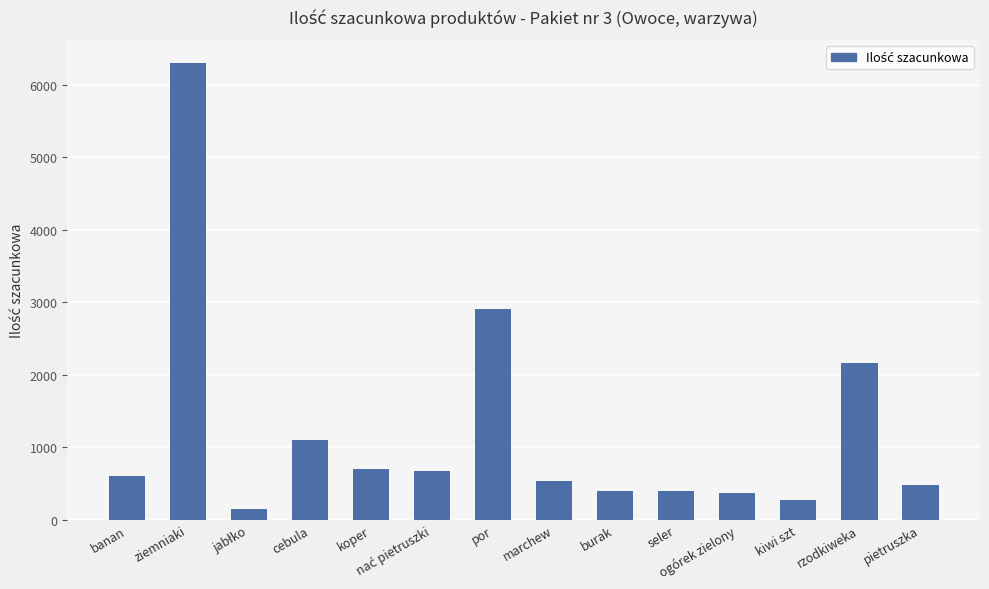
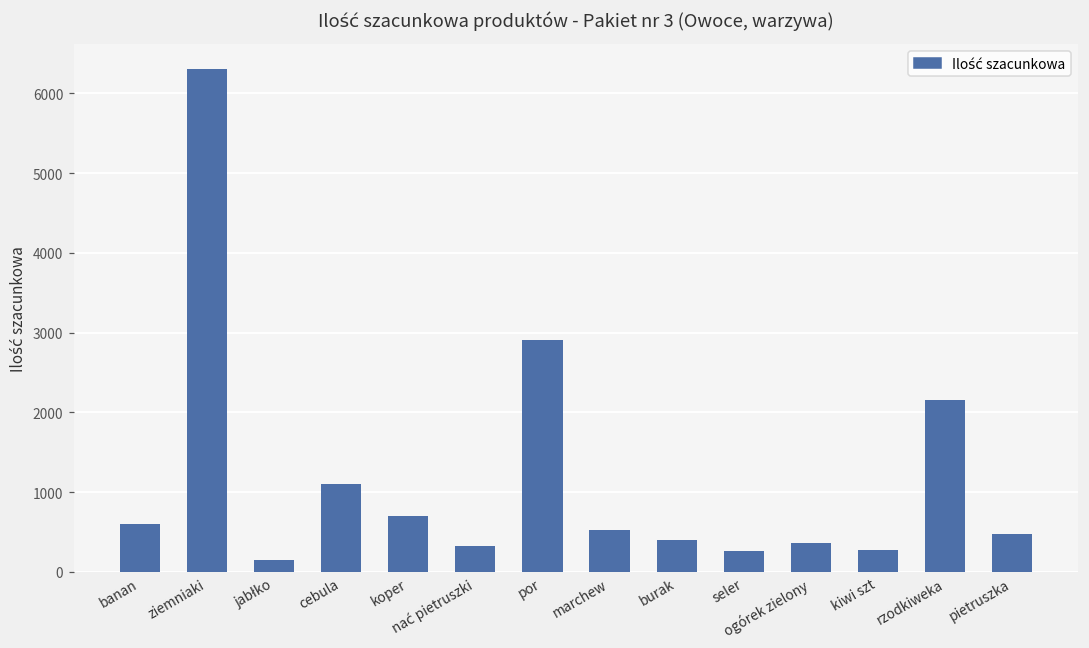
  {
    "banan": 600,
    "ziemniaki": 6300,
    "jabłko": 100,
    "cebula": 1100,
    "koper": 700,
-   "nać pietruszki": 700,
+   "nać pietruszki": 300,
    "por": 2900,
    "marchew": 500,
    "burak": 400,
-   "seler": 400,
+   "seler": 300,
    "ogórek zielony": 400,
    "kiwi szt": 300,
    "rzodkiweka": 2200,
    "pietruszka": 500
  }
